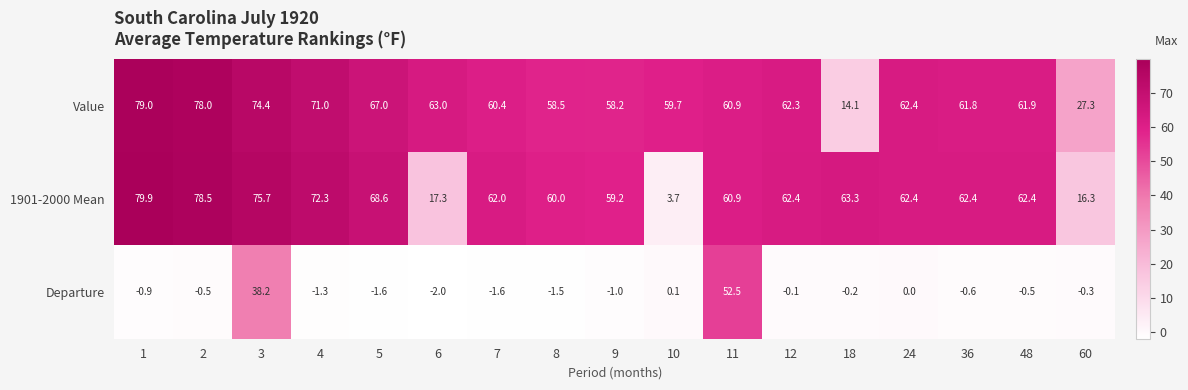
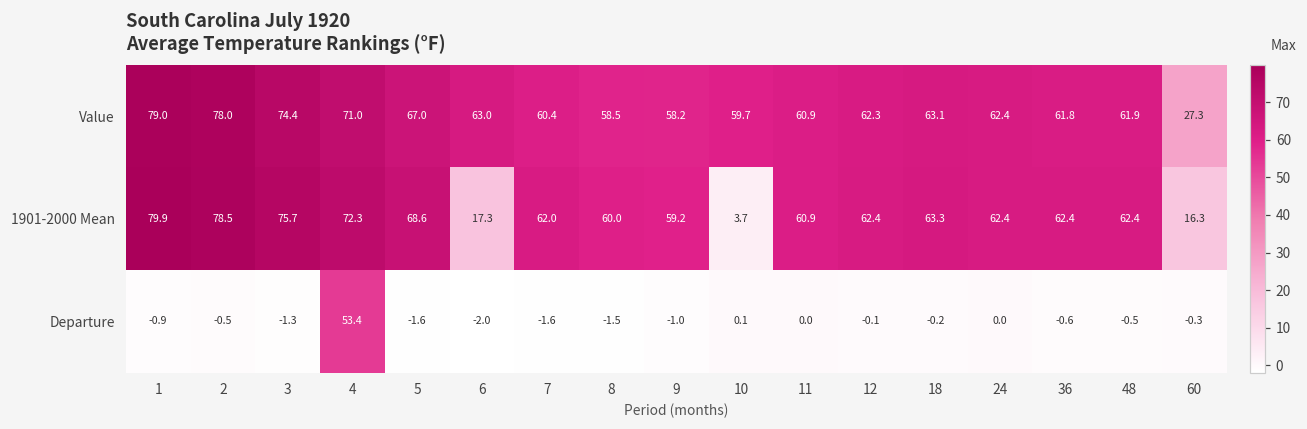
  {
    "Value": {
      "1": 79.0,
      "2": 78.0,
      "3": 74.4,
      "4": 71.0,
      "5": 67.0,
      "6": 63.0,
      "7": 60.4,
      "8": 58.5,
      "9": 58.2,
      "10": 59.7,
      "11": 60.9,
      "12": 62.3,
-     "18": 14.1,
+     "18": 63.1,
      "24": 62.4,
      "36": 61.8,
      "48": 61.9,
      "60": 27.3
    },
    "1901-2000 Mean": {
      "1": 79.9,
      "2": 78.5,
      "3": 75.7,
      "4": 72.3,
      "5": 68.6,
      "6": 17.3,
      "7": 62.0,
      "8": 60.0,
      "9": 59.2,
      "10": 3.7,
      "11": 60.9,
      "12": 62.4,
      "18": 63.3,
      "24": 62.4,
      "36": 62.4,
      "48": 62.4,
      "60": 16.3
    },
    "Departure": {
      "1": -0.9,
      "2": -0.5,
-     "3": 38.2,
-     "4": -1.3,
+     "3": -1.3,
+     "4": 53.4,
      "5": -1.6,
      "6": -2.0,
      "7": -1.6,
      "8": -1.5,
      "9": -1.0,
      "10": 0.1,
-     "11": 52.5,
+     "11": 0.0,
      "12": -0.1,
      "18": -0.2,
      "24": 0.0,
      "36": -0.6,
      "48": -0.5,
      "60": -0.3
    }
  }
